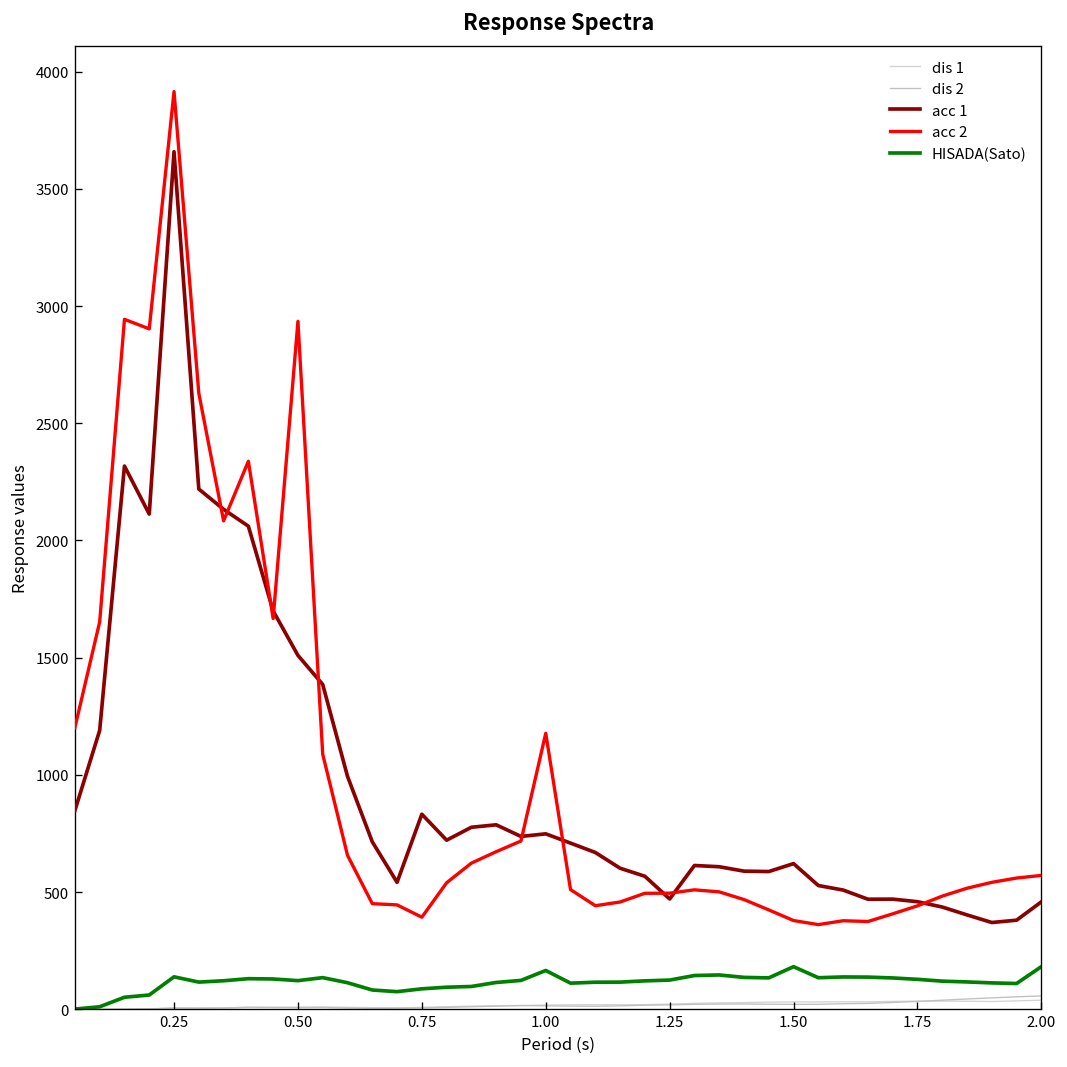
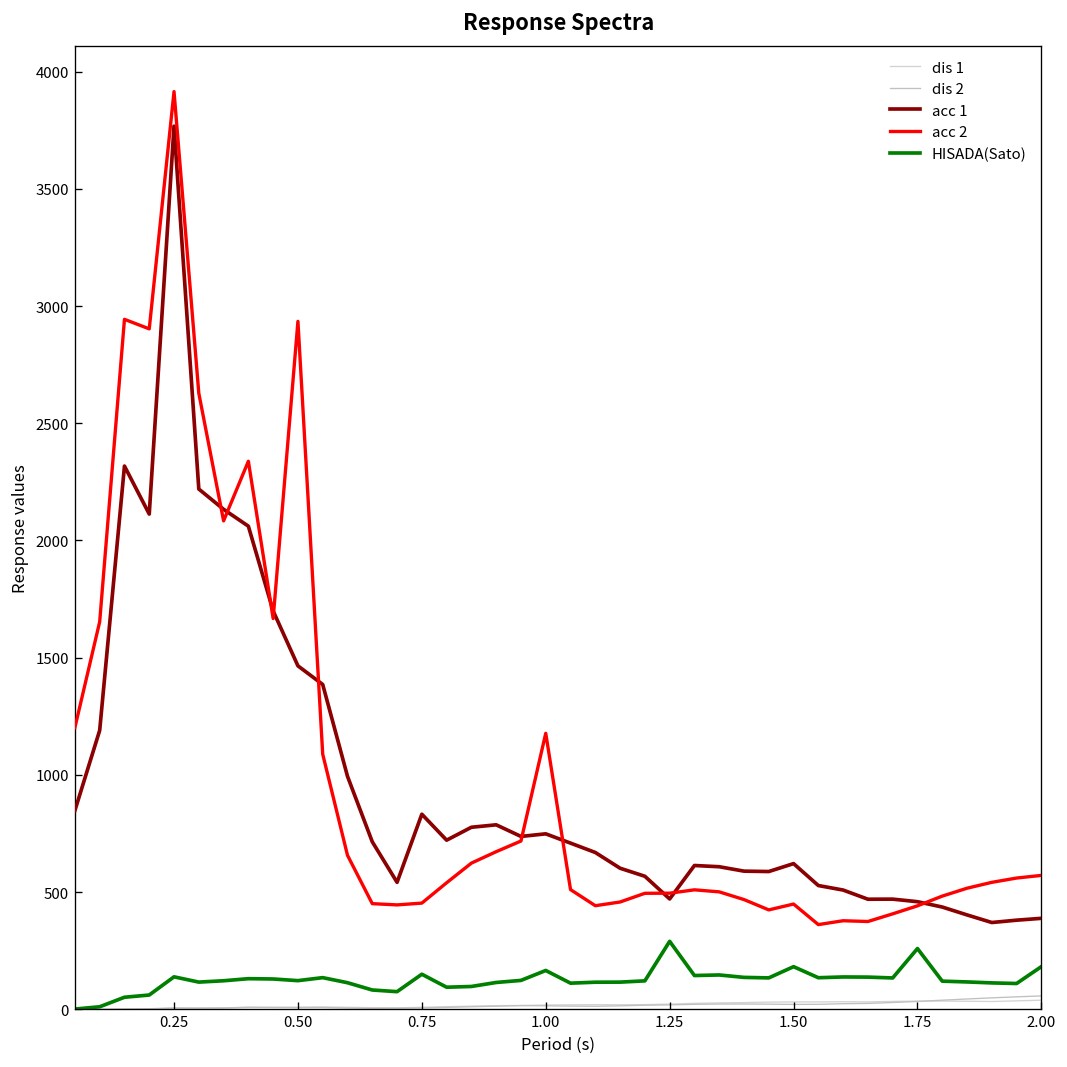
  {
    "acc 1": {
-     "0.25": 3660,
-     "0.50": 1510,
+     "0.25": 3770,
+     "0.50": 1470,
      "0.75": 830,
      "1.00": 750,
      "1.25": 470,
      "1.50": 620,
      "1.75": 460,
-     "2.00": 460
+     "2.00": 390
    },
    "acc 2": {
      "0.25": 3910,
      "0.50": 2930,
-     "0.75": 390,
+     "0.75": 450,
      "1.00": 1180,
      "1.25": 500,
-     "1.50": 380,
+     "1.50": 450,
      "1.75": 440,
      "2.00": 570
    },
    "HISADA(Sato)": {
      "0.25": 140,
      "0.50": 120,
-     "0.75": 90,
+     "0.75": 150,
      "1.00": 170,
-     "1.25": 130,
+     "1.25": 290,
      "1.50": 180,
-     "1.75": 130,
+     "1.75": 260,
      "2.00": 180
    }
  }
